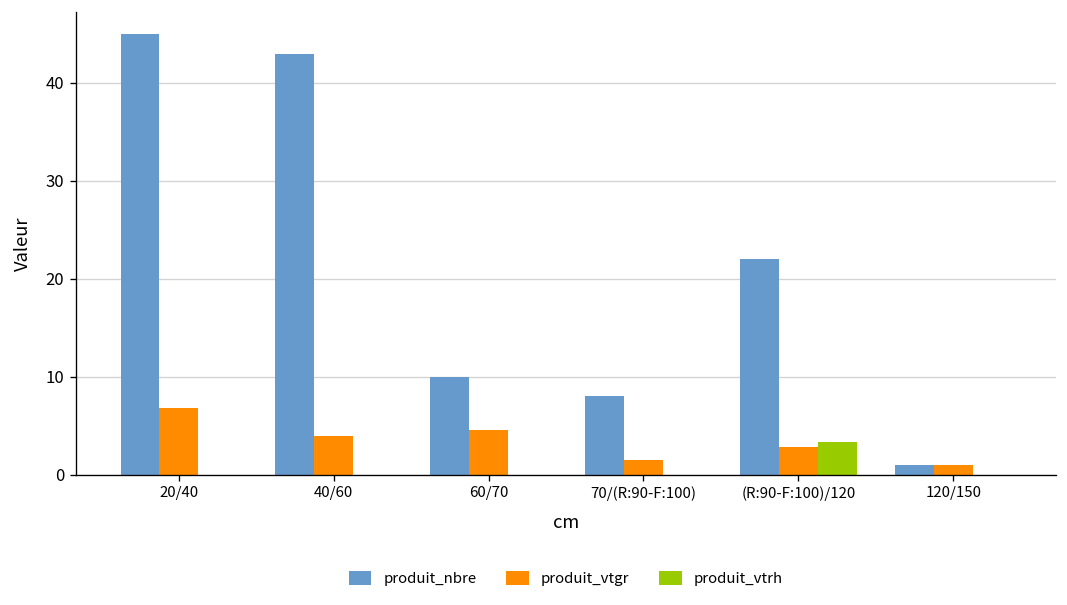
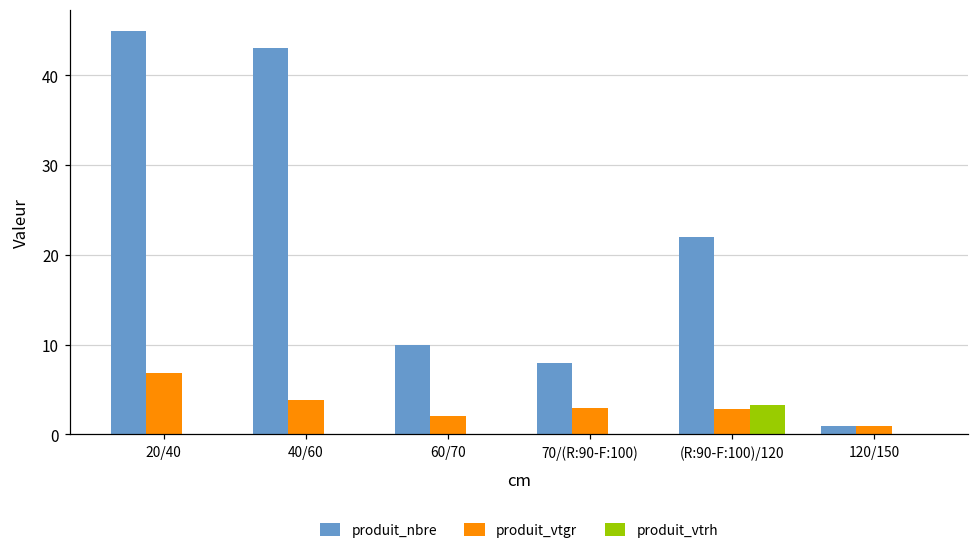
  {
    "produit_nbre": {
      "20/40": 45,
      "40/60": 43,
      "60/70": 10,
      "70/(R:90-F:100)": 8,
      "(R:90-F:100)/120": 22,
      "120/150": 1
    },
    "produit_vtgr": {
      "20/40": 7,
      "40/60": 4,
-     "60/70": 5,
-     "70/(R:90-F:100)": 2,
+     "60/70": 2,
+     "70/(R:90-F:100)": 3,
      "(R:90-F:100)/120": 3,
      "120/150": 1
    },
    "produit_vtrh": {
      "20/40": 0,
      "40/60": 0,
      "60/70": 0,
      "70/(R:90-F:100)": 0,
      "(R:90-F:100)/120": 3,
      "120/150": 0
    }
  }
